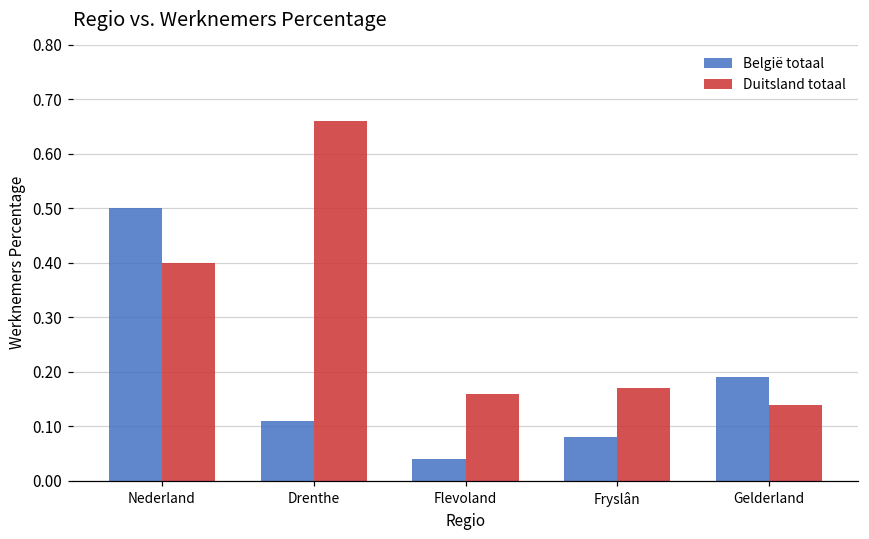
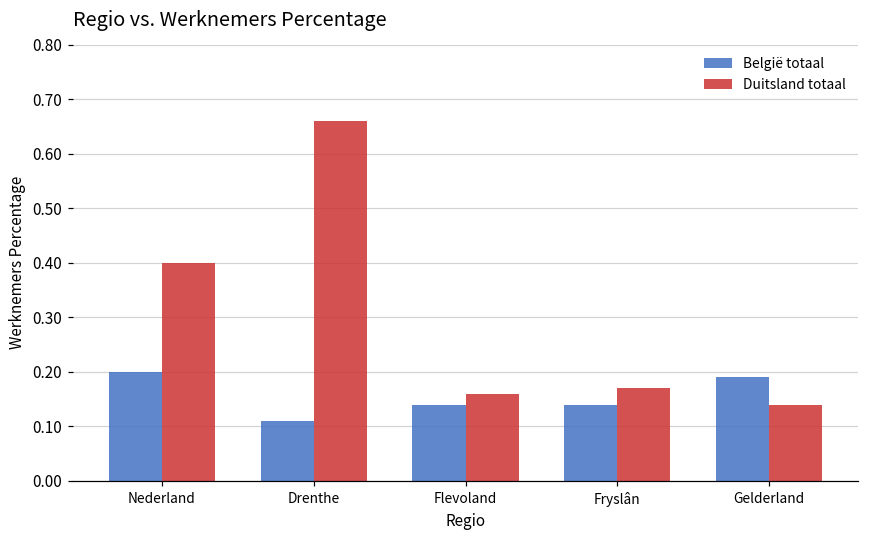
  {
    "België totaal": {
-     "Nederland": 0.5,
+     "Nederland": 0.2,
      "Drenthe": 0.11,
-     "Flevoland": 0.04,
-     "Fryslân": 0.08,
+     "Flevoland": 0.14,
+     "Fryslân": 0.14,
      "Gelderland": 0.19
    },
    "Duitsland totaal": {
      "Nederland": 0.40,
      "Drenthe": 0.66,
      "Flevoland": 0.16,
      "Fryslân": 0.17,
      "Gelderland": 0.14
    }
  }
